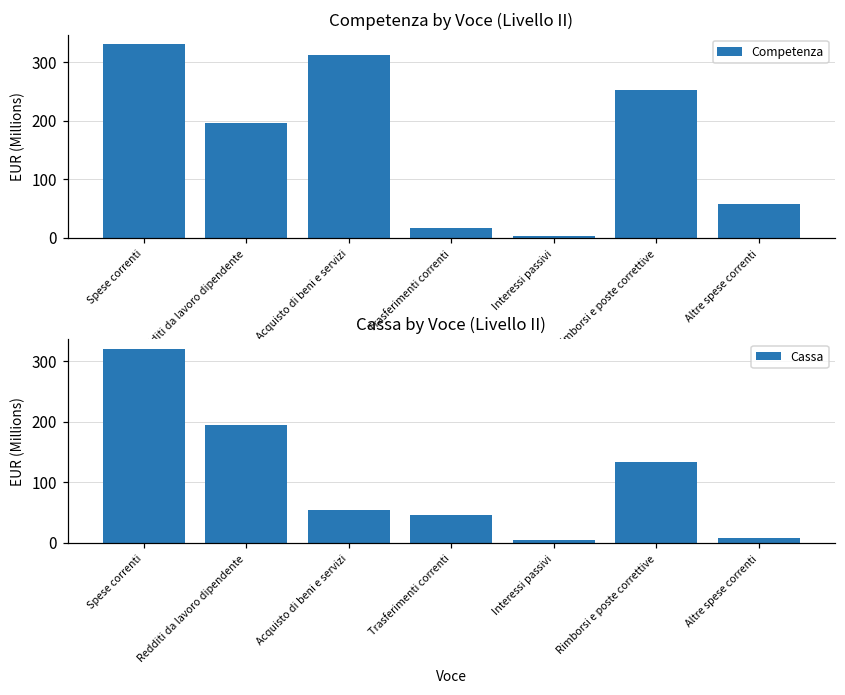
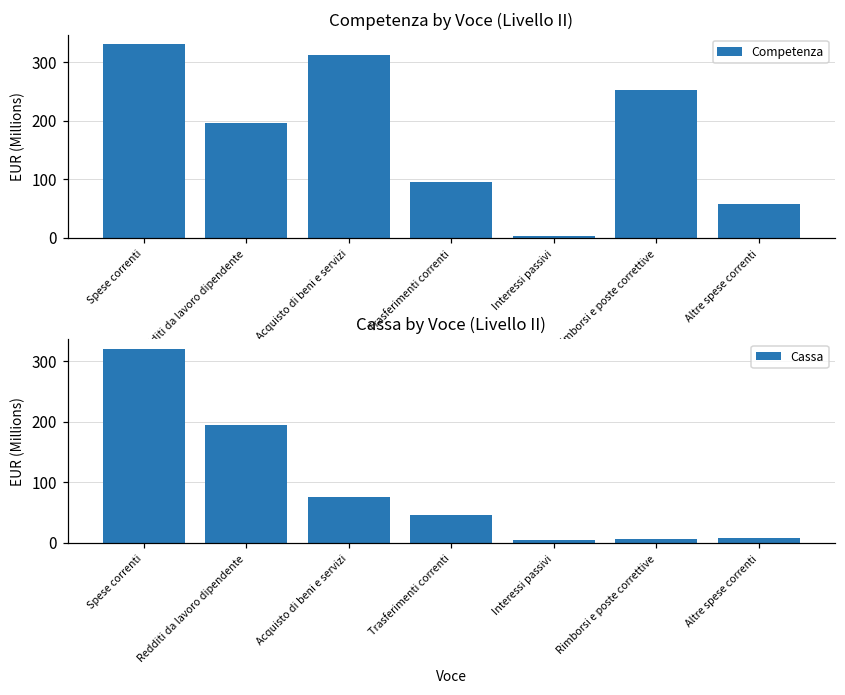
  {
    "Competenza by Voce (Livello II)": {
      "Spese correnti": 330,
      "Redditi da lavoro dipendente": 200,
      "Acquisto di beni e servizi": 310,
-     "Trasferimenti correnti": 20,
+     "Trasferimenti correnti": 100,
      "Rimborsi e poste correttive": 250,
      "Altre spese correnti": 60
    },
    "Cassa by Voce (Livello II)": {
      "Spese correnti": 320,
      "Redditi da lavoro dipendente": 190,
-     "Acquisto di beni e servizi": 50,
+     "Acquisto di beni e servizi": 80,
      "Trasferimenti correnti": 50,
-     "Rimborsi e poste correttive": 130,
+     "Rimborsi e poste correttive": 10,
      "Altre spese correnti": 10
    }
  }
